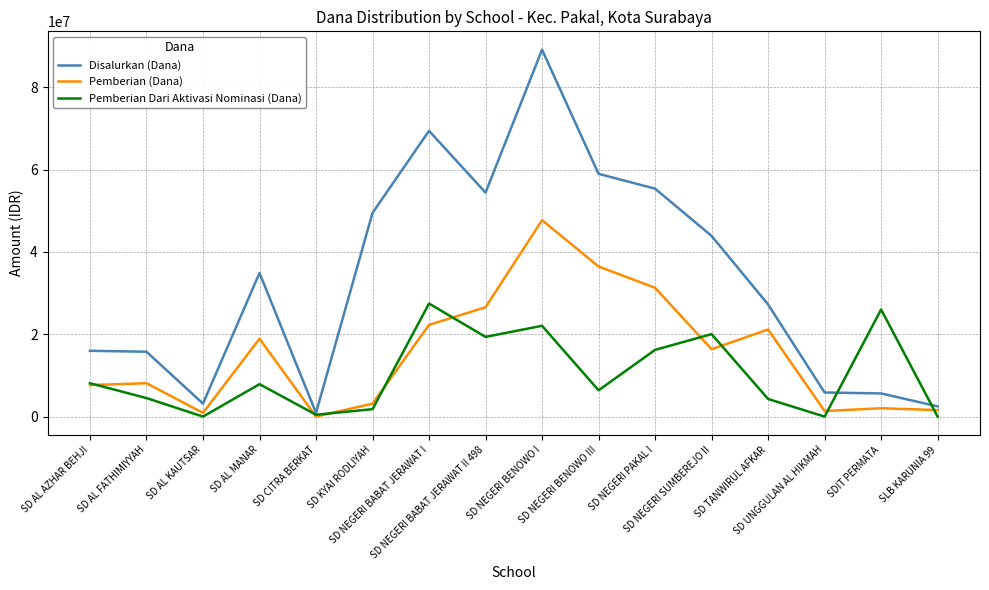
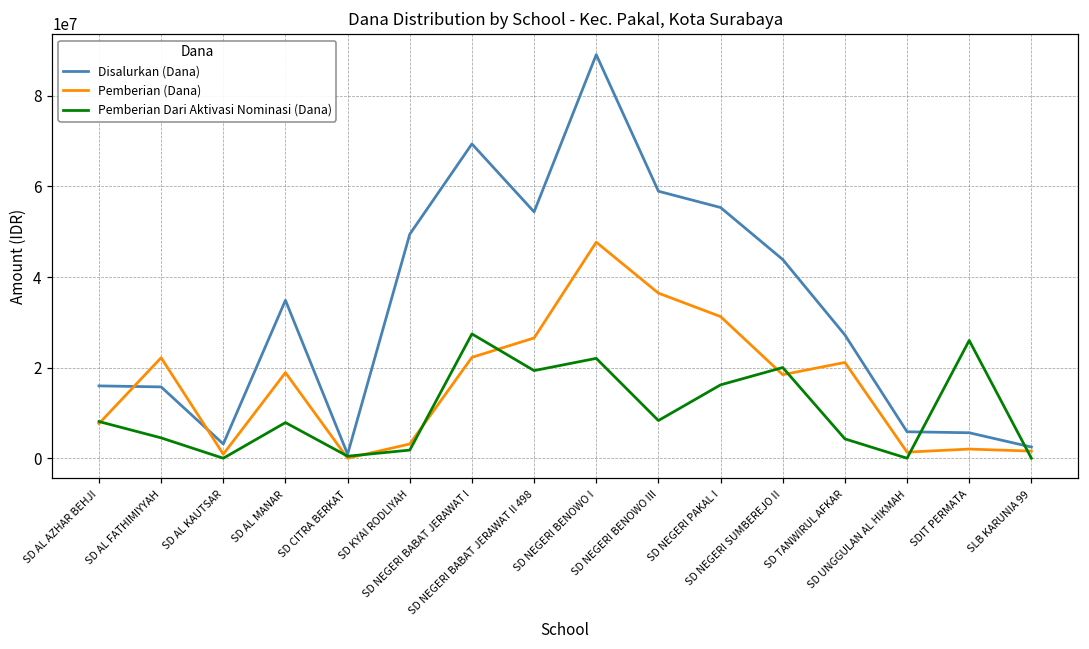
  {
    "Disalurkan (Dana)": {
      "SD AL AZHAR BEHJI": 16000000,
      "SD AL FATHIMIYYAH": 16000000,
      "SD AL KAUTSAR": 3000000,
      "SD AL MANAR": 35000000,
      "SD KYAI RODLIYAH": 49000000,
      "SD NEGERI BABAT JERAWAT I": 69000000,
      "SD NEGERI BABAT JERAWAT II 498": 54000000,
      "SD NEGERI BENOWO I": 89000000,
      "SD NEGERI BENOWO III": 59000000,
      "SD NEGERI PAKAL I": 55000000,
      "SD NEGERI SUMBEREJO II": 44000000,
      "SD TANWIRUL AFKAR": 27000000,
      "SD UNGGULAN AL HIKMAH": 6000000,
      "SDIT PERMATA": 6000000,
      "SLB KARUNIA 99": 2000000
    },
    "Pemberian (Dana)": {
-     "SD AL FATHIMIYYAH": 8000000,
+     "SD AL FATHIMIYYAH": 22000000,
      "SD AL KAUTSAR": 1000000,
      "SD AL MANAR": 19000000,
      "SD KYAI RODLIYAH": 3000000,
      "SD NEGERI BABAT JERAWAT I": 22000000,
      "SD NEGERI BABAT JERAWAT II 498": 27000000,
      "SD NEGERI BENOWO I": 48000000,
      "SD NEGERI BENOWO III": 36000000,
      "SD NEGERI PAKAL I": 31000000,
-     "SD NEGERI SUMBEREJO II": 16000000,
+     "SD NEGERI SUMBEREJO II": 18000000,
      "SD TANWIRUL AFKAR": 21000000,
      "SD UNGGULAN AL HIKMAH": 1000000,
      "SDIT PERMATA": 2000000,
      "SLB KARUNIA 99": 2000000
    },
    "Pemberian Dari Aktivasi Nominasi (Dana)": {
      "SD AL FATHIMIYYAH": 5000000,
      "SD AL KAUTSAR": 0,
      "SD AL MANAR": 8000000,
      "SD KYAI RODLIYAH": 2000000,
      "SD NEGERI BABAT JERAWAT I": 27000000,
      "SD NEGERI BABAT JERAWAT II 498": 19000000,
      "SD NEGERI BENOWO I": 22000000,
-     "SD NEGERI BENOWO III": 6000000,
+     "SD NEGERI BENOWO III": 8000000,
      "SD NEGERI PAKAL I": 16000000,
      "SD NEGERI SUMBEREJO II": 20000000,
      "SD TANWIRUL AFKAR": 4000000,
      "SD UNGGULAN AL HIKMAH": 0,
      "SDIT PERMATA": 26000000,
      "SLB KARUNIA 99": 0
    }
  }
